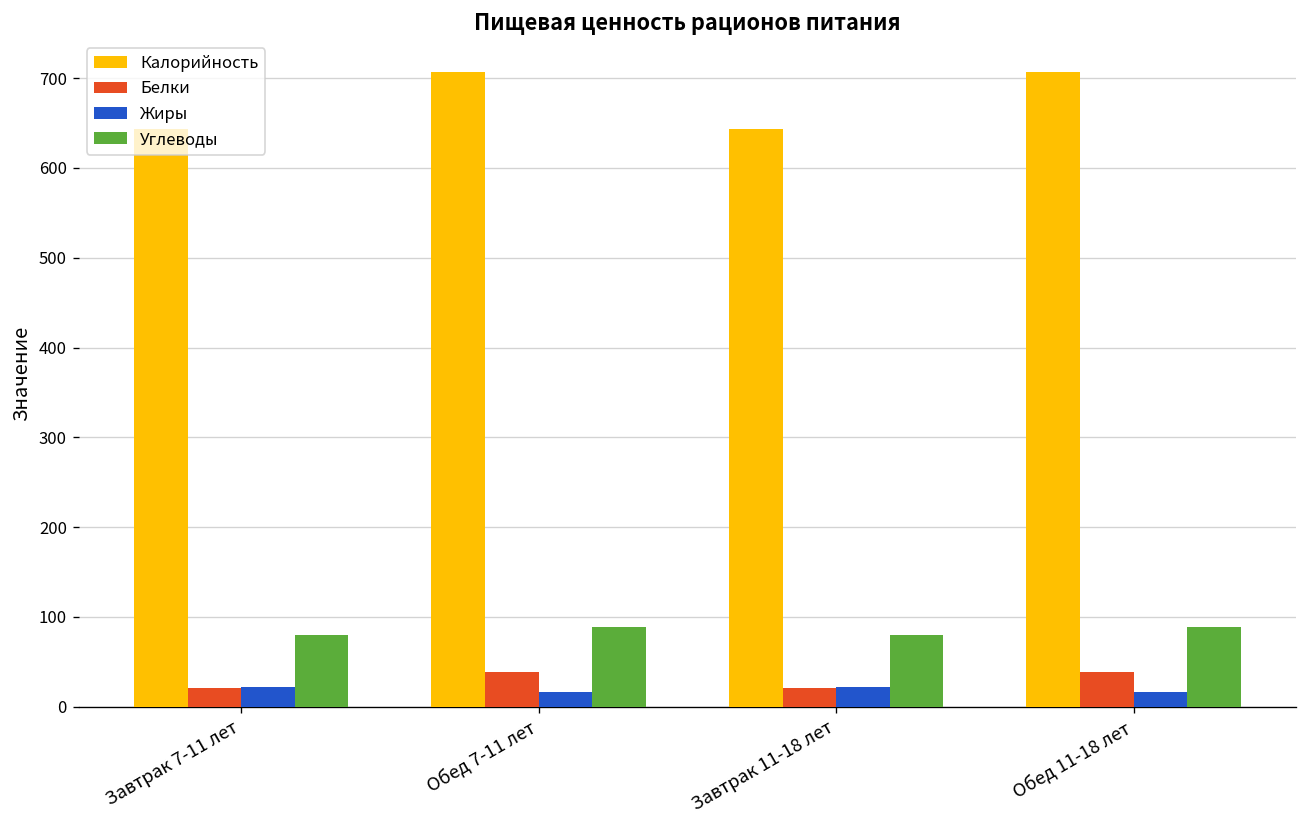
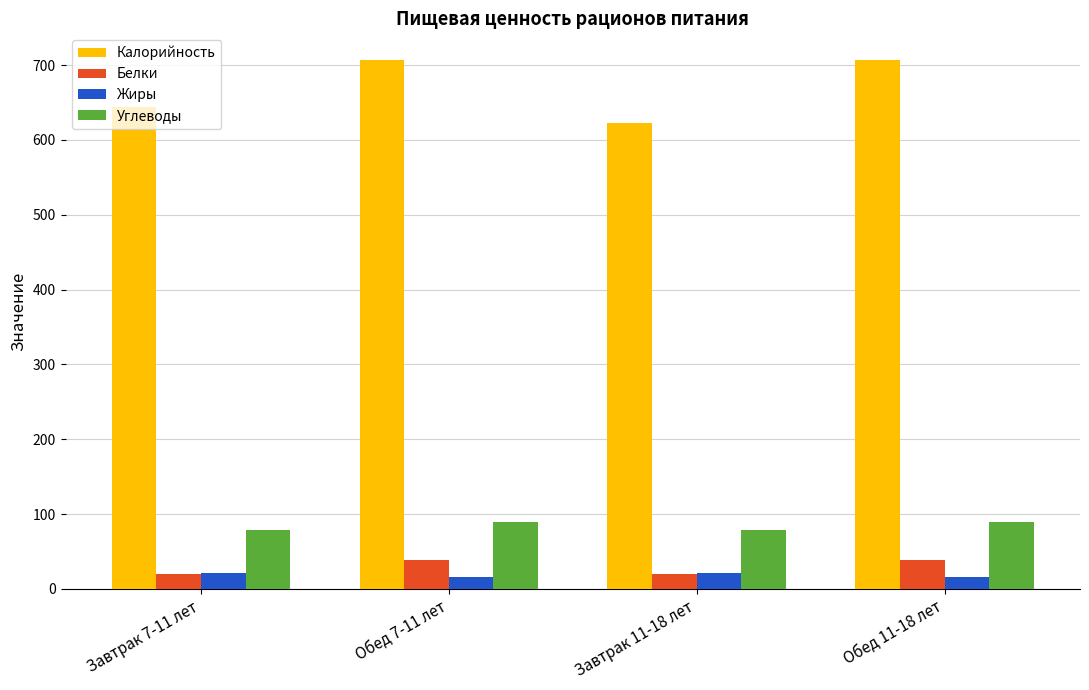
  {
    "Калорийность": {
      "Обед 7-11 лет": 710,
-     "Завтрак 11-18 лет": 640,
+     "Завтрак 11-18 лет": 620,
      "Обед 11-18 лет": 710
    },
    "Белки": {
      "Завтрак 7-11 лет": 20,
      "Обед 7-11 лет": 40,
      "Завтрак 11-18 лет": 20,
      "Обед 11-18 лет": 40
    },
    "Жиры": {
      "Завтрак 7-11 лет": 20,
      "Обед 7-11 лет": 20,
      "Завтрак 11-18 лет": 20,
      "Обед 11-18 лет": 20
    },
    "Углеводы": {
      "Завтрак 7-11 лет": 80,
      "Обед 7-11 лет": 90,
      "Завтрак 11-18 лет": 80,
      "Обед 11-18 лет": 90
    }
  }
